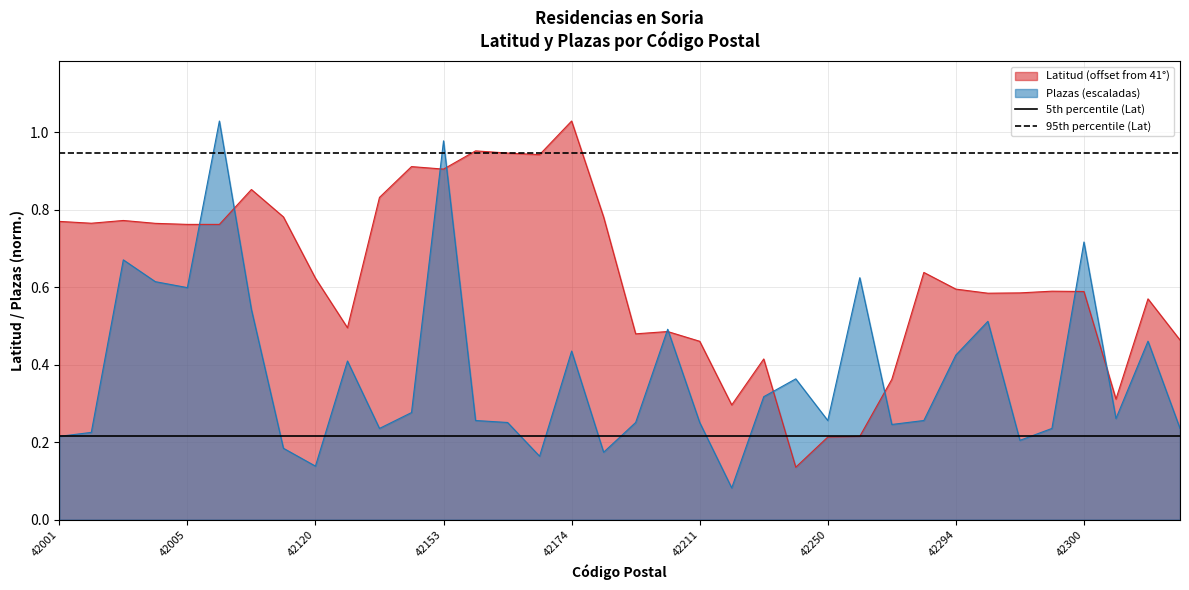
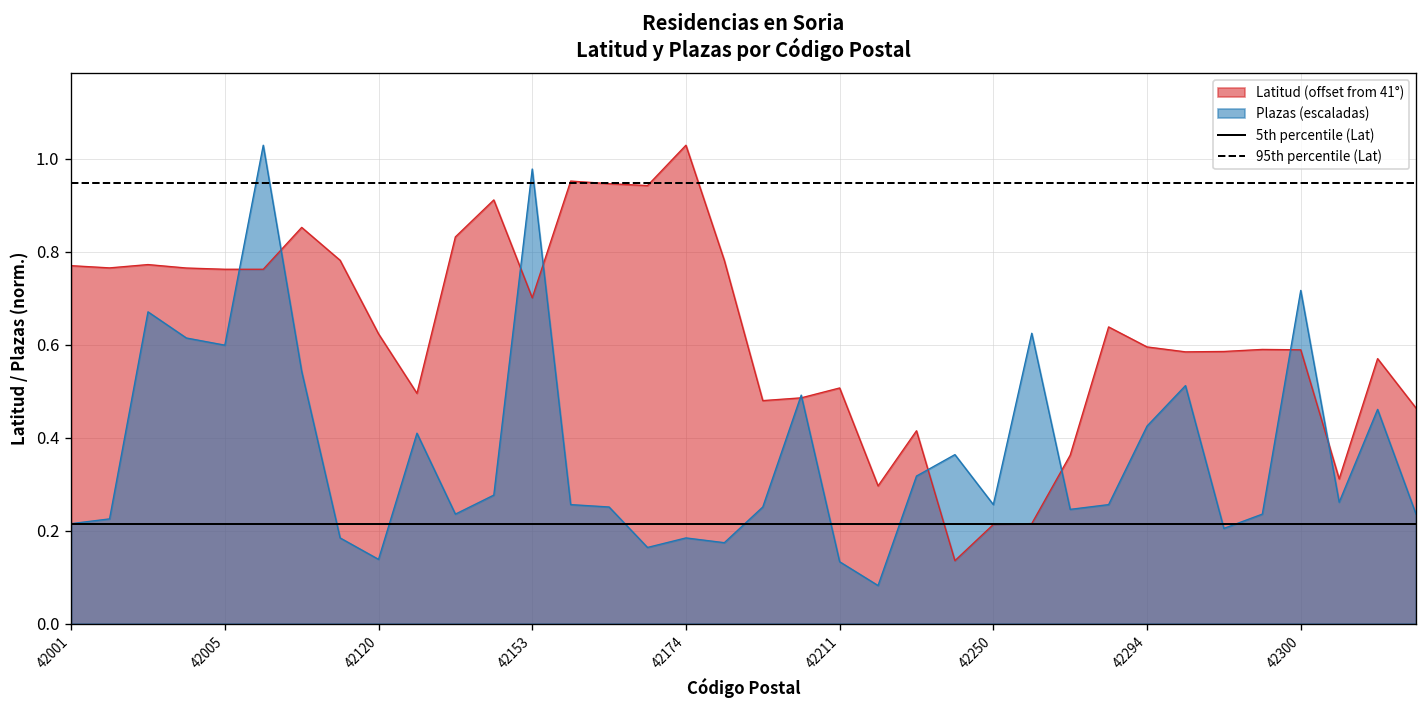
  {
    "Latitud (offset from 41°)": {
      "42001": 0.77,
      "42120": 0.62,
-     "42153": 0.90,
+     "42153": 0.70,
      "42174": 1.03,
-     "42211": 0.46,
+     "42211": 0.51,
      "42294": 0.60
    },
    "Plazas (escaladas)": {
      "42001": 0.21,
      "42120": 0.14,
      "42153": 0.98,
-     "42174": 0.44,
-     "42211": 0.25,
+     "42174": 0.18,
+     "42211": 0.13,
      "42294": 0.42
    }
  }
